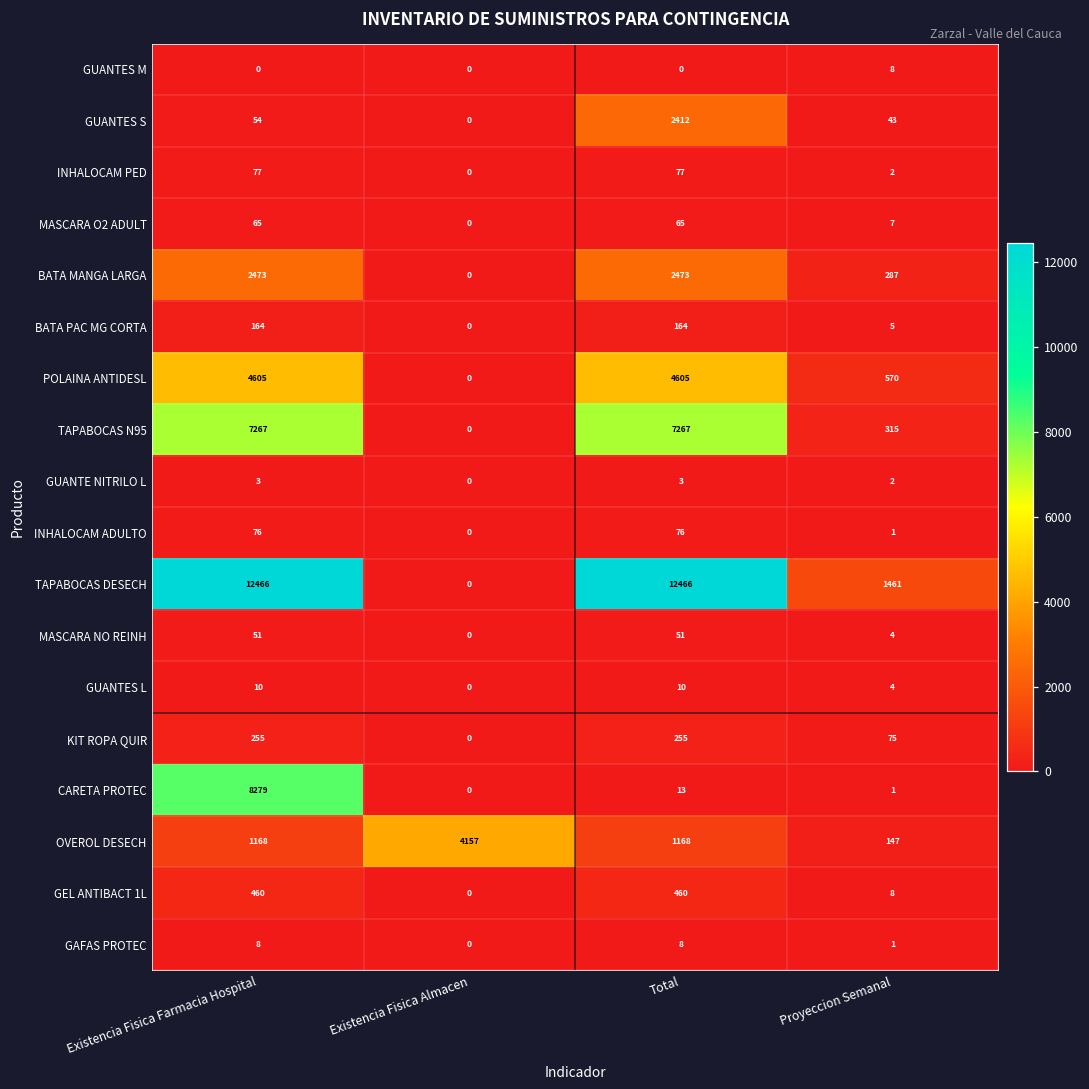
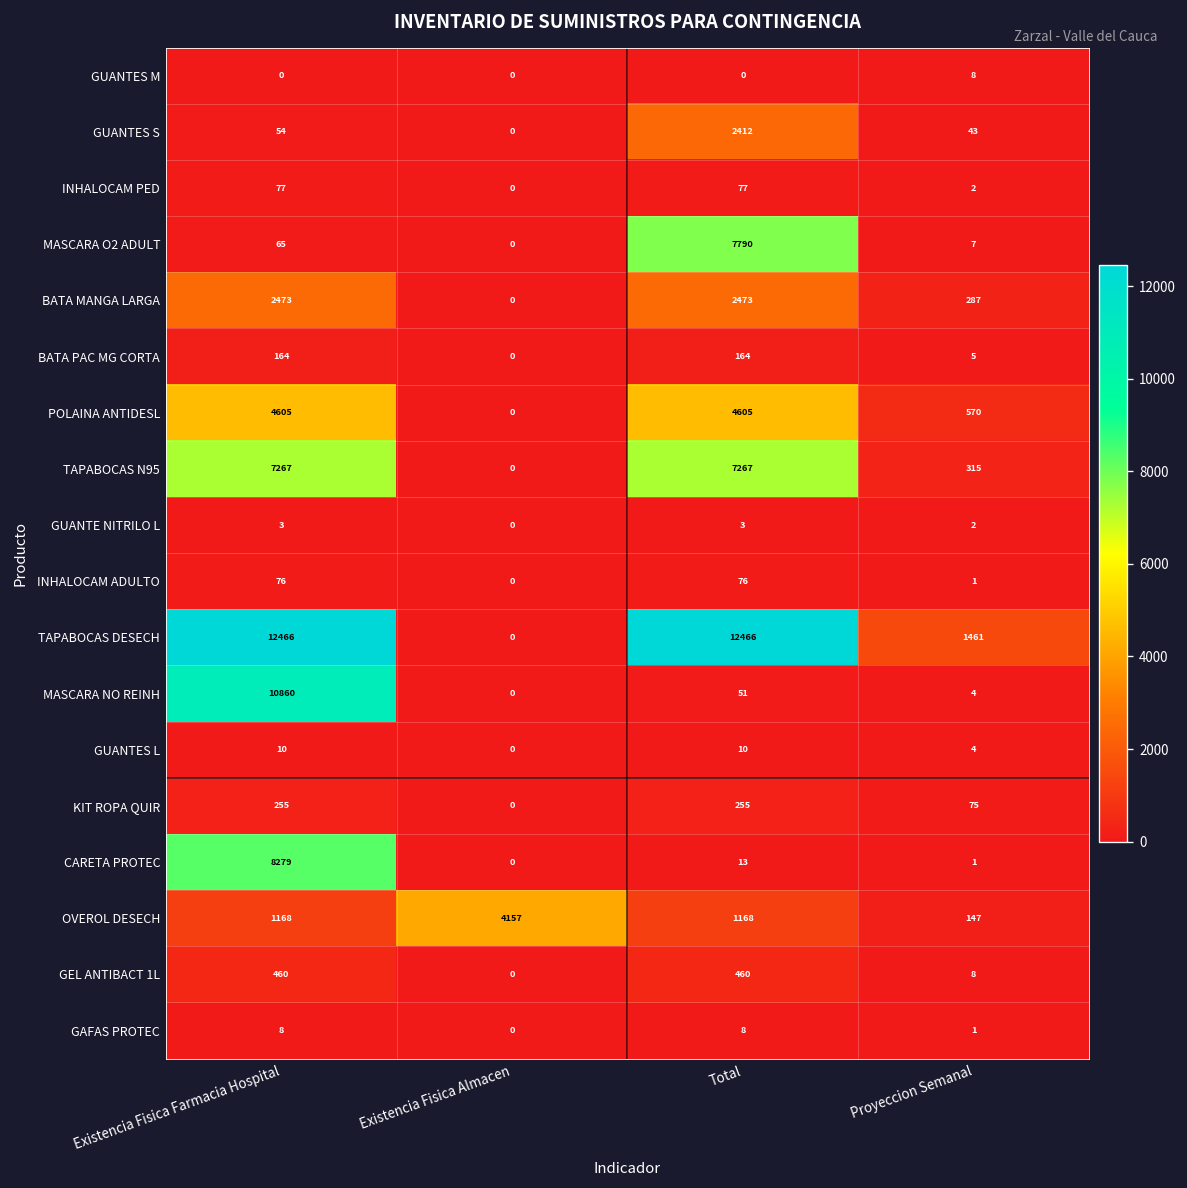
  {
    "GUANTES M": {
      "Existencia Fisica Farmacia Hospital": 0,
      "Existencia Fisica Almacen": 0,
      "Total": 0,
      "Proyeccion Semanal": 8
    },
    "GUANTES S": {
      "Existencia Fisica Farmacia Hospital": 54,
      "Existencia Fisica Almacen": 0,
      "Total": 2412,
      "Proyeccion Semanal": 43
    },
    "INHALOCAM PED": {
      "Existencia Fisica Farmacia Hospital": 77,
      "Existencia Fisica Almacen": 0,
      "Total": 77,
      "Proyeccion Semanal": 2
    },
    "MASCARA O2 ADULT": {
      "Existencia Fisica Farmacia Hospital": 65,
      "Existencia Fisica Almacen": 0,
-     "Total": 65,
+     "Total": 7790,
      "Proyeccion Semanal": 7
    },
    "BATA MANGA LARGA": {
      "Existencia Fisica Farmacia Hospital": 2473,
      "Existencia Fisica Almacen": 0,
      "Total": 2473,
      "Proyeccion Semanal": 287
    },
    "BATA PAC MG CORTA": {
      "Existencia Fisica Farmacia Hospital": 164,
      "Existencia Fisica Almacen": 0,
      "Total": 164,
      "Proyeccion Semanal": 5
    },
    "POLAINA ANTIDESL": {
      "Existencia Fisica Farmacia Hospital": 4605,
      "Existencia Fisica Almacen": 0,
      "Total": 4605,
      "Proyeccion Semanal": 570
    },
    "TAPABOCAS N95": {
      "Existencia Fisica Farmacia Hospital": 7267,
      "Existencia Fisica Almacen": 0,
      "Total": 7267,
      "Proyeccion Semanal": 315
    },
    "GUANTE NITRILO L": {
      "Existencia Fisica Farmacia Hospital": 3,
      "Existencia Fisica Almacen": 0,
      "Total": 3,
      "Proyeccion Semanal": 2
    },
    "INHALOCAM ADULTO": {
      "Existencia Fisica Farmacia Hospital": 76,
      "Existencia Fisica Almacen": 0,
      "Total": 76,
      "Proyeccion Semanal": 1
    },
    "TAPABOCAS DESECH": {
      "Existencia Fisica Farmacia Hospital": 12466,
      "Existencia Fisica Almacen": 0,
      "Total": 12466,
      "Proyeccion Semanal": 1461
    },
    "MASCARA NO REINH": {
-     "Existencia Fisica Farmacia Hospital": 51,
+     "Existencia Fisica Farmacia Hospital": 10860,
      "Existencia Fisica Almacen": 0,
      "Total": 51,
      "Proyeccion Semanal": 4
    },
    "GUANTES L": {
      "Existencia Fisica Farmacia Hospital": 10,
      "Existencia Fisica Almacen": 0,
      "Total": 10,
      "Proyeccion Semanal": 4
    },
    "KIT ROPA QUIR": {
      "Existencia Fisica Farmacia Hospital": 255,
      "Existencia Fisica Almacen": 0,
      "Total": 255,
      "Proyeccion Semanal": 75
    },
    "CARETA PROTEC": {
      "Existencia Fisica Farmacia Hospital": 8279,
      "Existencia Fisica Almacen": 0,
      "Total": 13,
      "Proyeccion Semanal": 1
    },
    "OVEROL DESECH": {
      "Existencia Fisica Farmacia Hospital": 1168,
      "Existencia Fisica Almacen": 4157,
      "Total": 1168,
      "Proyeccion Semanal": 147
    },
    "GEL ANTIBACT 1L": {
      "Existencia Fisica Farmacia Hospital": 460,
      "Existencia Fisica Almacen": 0,
      "Total": 460,
      "Proyeccion Semanal": 8
    },
    "GAFAS PROTEC": {
      "Existencia Fisica Farmacia Hospital": 8,
      "Existencia Fisica Almacen": 0,
      "Total": 8,
      "Proyeccion Semanal": 1
    }
  }
